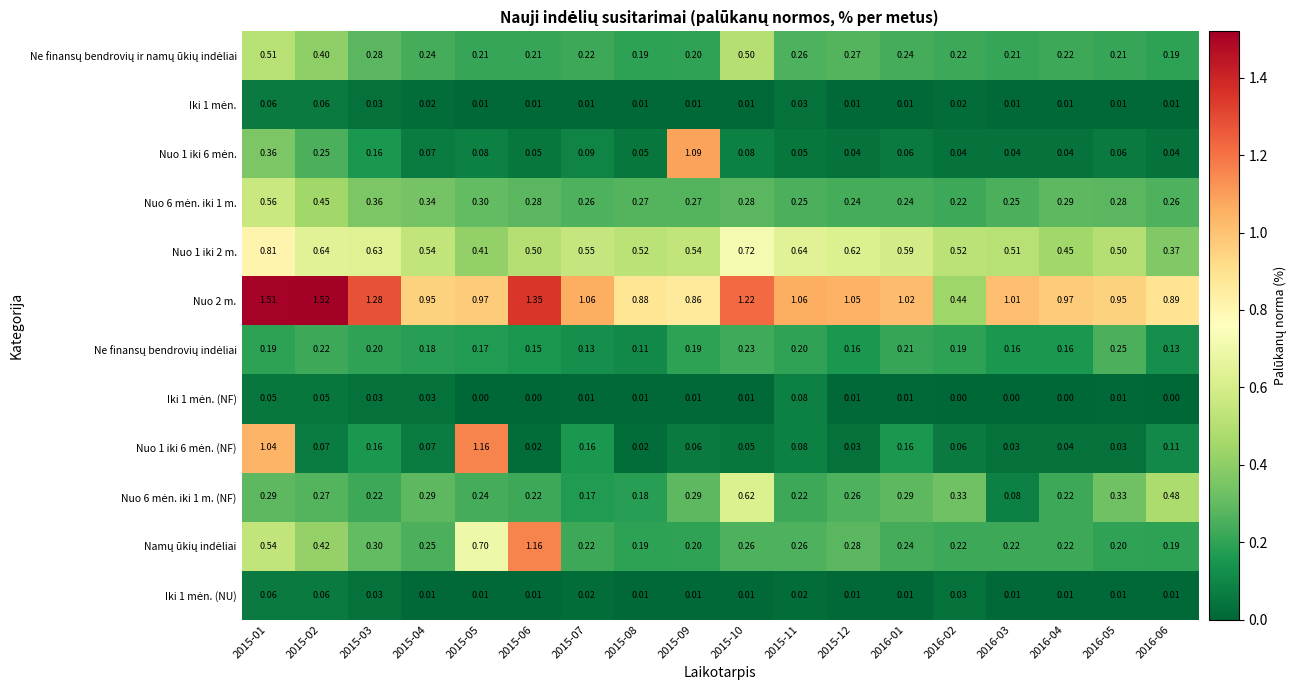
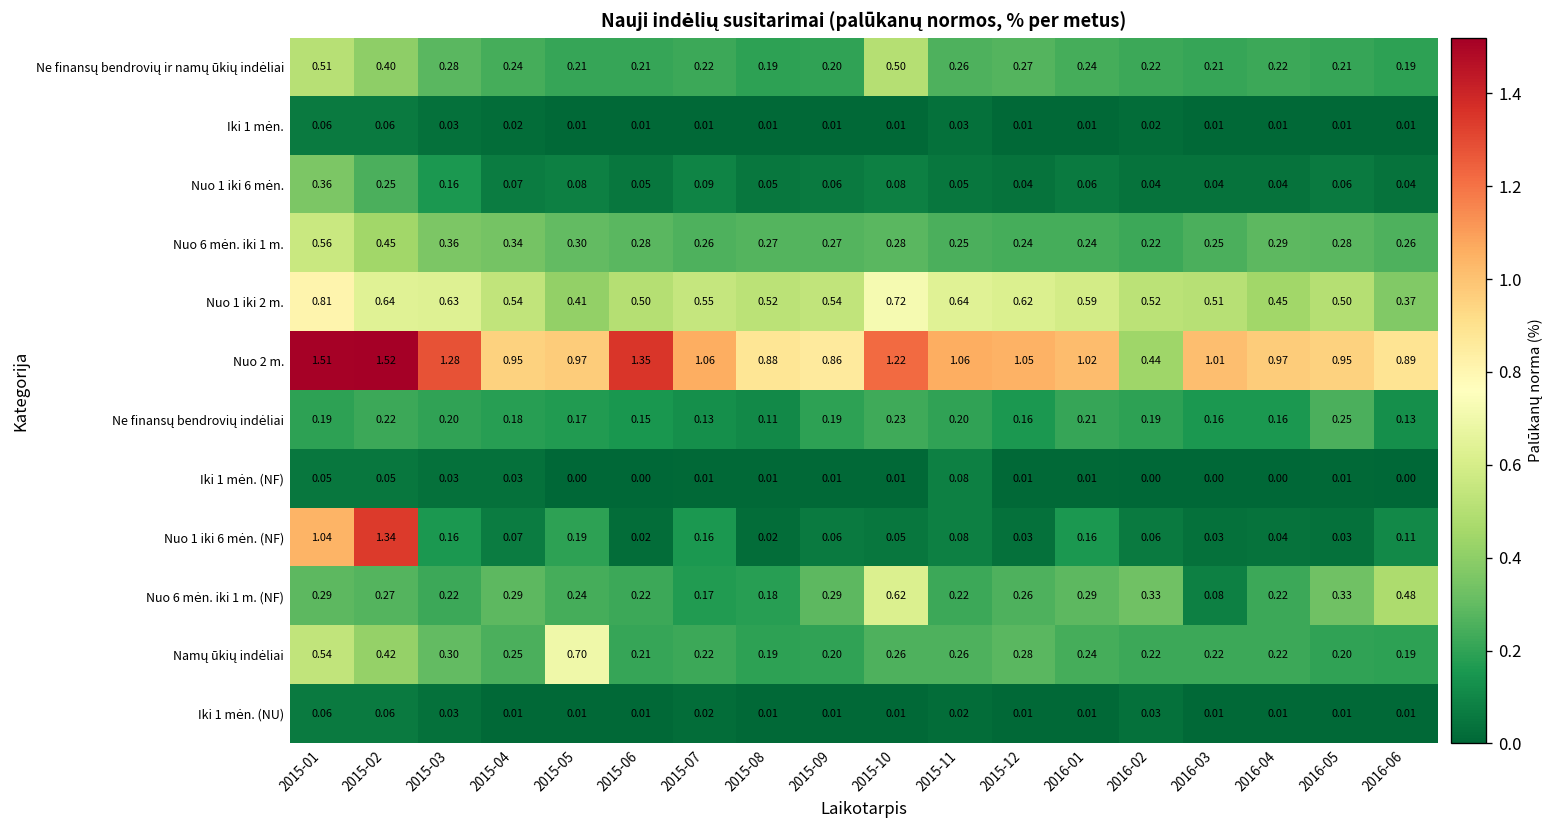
  {
    "Nuo 1 iki 6 mėn.": {
      "2015-01": 0.36,
      "2015-02": 0.25,
      "2015-03": 0.16,
      "2015-04": 0.07,
      "2015-05": 0.08,
      "2015-06": 0.05,
      "2015-07": 0.09,
      "2015-08": 0.05,
-     "2015-09": 1.09,
+     "2015-09": 0.06,
      "2015-10": 0.08,
      "2015-11": 0.05,
      "2015-12": 0.04,
      "2016-01": 0.06,
      "2016-02": 0.04,
      "2016-03": 0.04,
      "2016-04": 0.04,
      "2016-05": 0.06,
      "2016-06": 0.04
    },
    "Nuo 1 iki 6 mėn. (NF)": {
      "2015-01": 1.04,
-     "2015-02": 0.07,
+     "2015-02": 1.34,
      "2015-03": 0.16,
      "2015-04": 0.07,
-     "2015-05": 1.16,
+     "2015-05": 0.19,
      "2015-06": 0.02,
      "2015-07": 0.16,
      "2015-08": 0.02,
      "2015-09": 0.06,
      "2015-10": 0.05,
      "2015-11": 0.08,
      "2015-12": 0.03,
      "2016-01": 0.16,
      "2016-02": 0.06,
      "2016-03": 0.03,
      "2016-04": 0.04,
      "2016-05": 0.03,
      "2016-06": 0.11
    },
    "Namų ūkių indėliai": {
      "2015-01": 0.54,
      "2015-02": 0.42,
      "2015-03": 0.30,
      "2015-04": 0.25,
      "2015-05": 0.70,
-     "2015-06": 1.16,
+     "2015-06": 0.21,
      "2015-07": 0.22,
      "2015-08": 0.19,
      "2015-09": 0.20,
      "2015-10": 0.26,
      "2015-11": 0.26,
      "2015-12": 0.28,
      "2016-01": 0.24,
      "2016-02": 0.22,
      "2016-03": 0.22,
      "2016-04": 0.22,
      "2016-05": 0.20,
      "2016-06": 0.19
    }
  }
